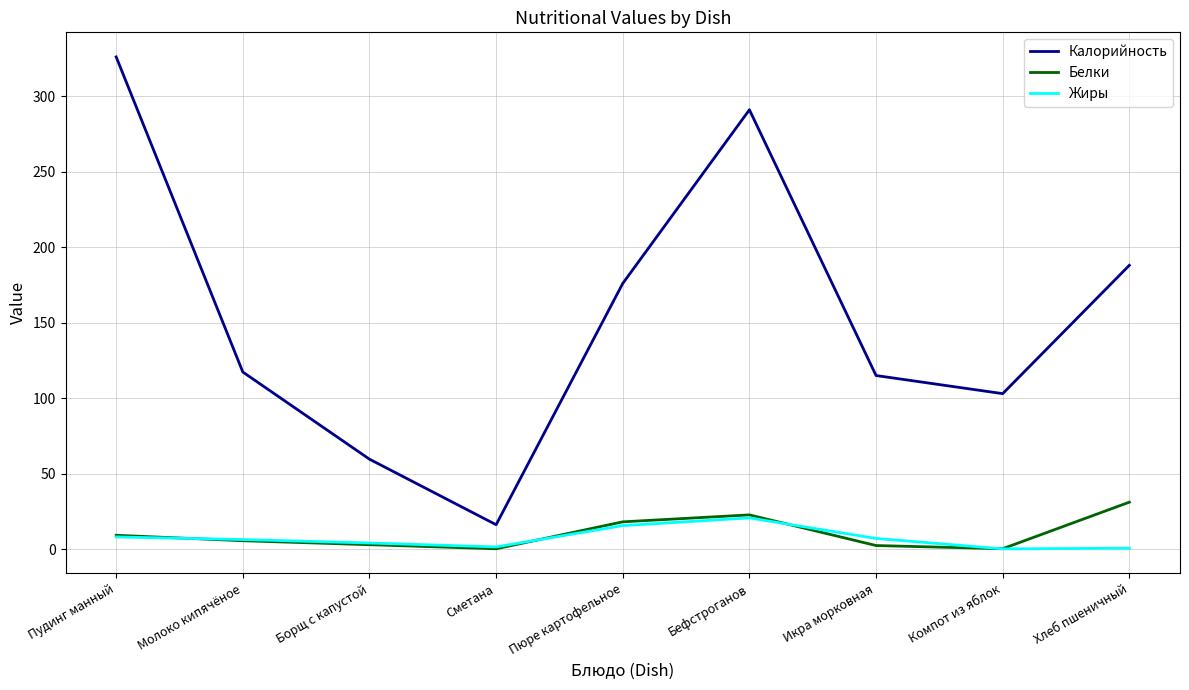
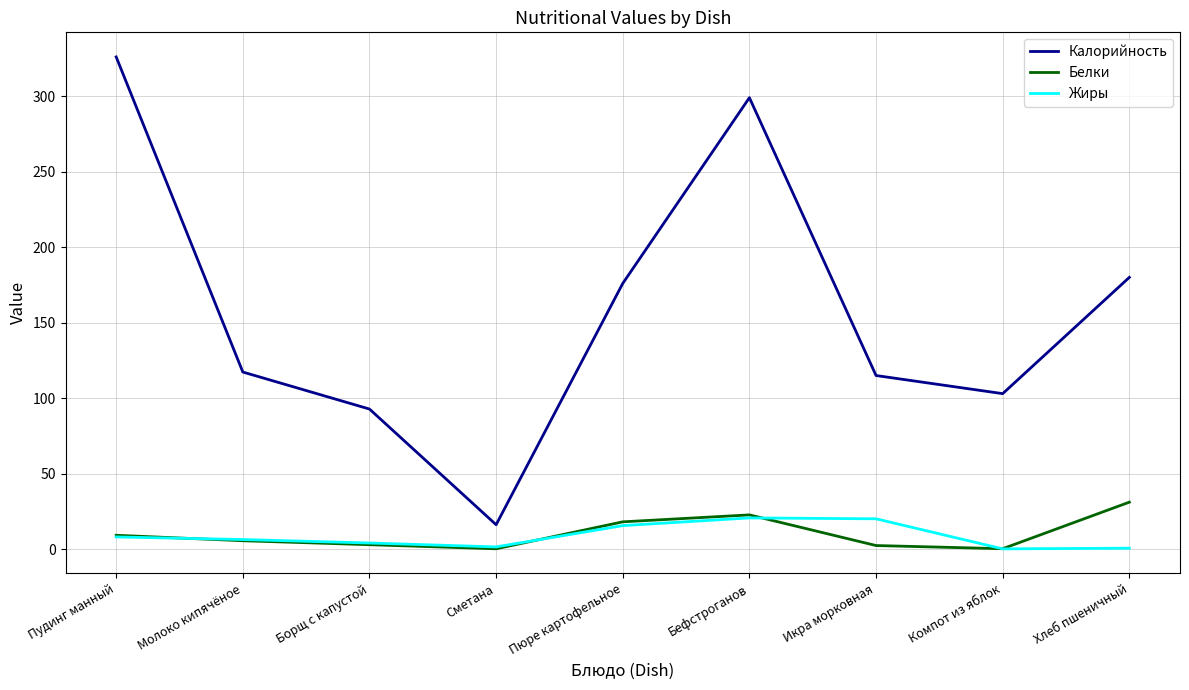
  {
    "Калорийность": {
      "Пудинг манный": 326,
      "Молоко кипячёное": 117,
-     "Борщ с капустой": 60,
+     "Борщ с капустой": 93,
      "Сметана": 16,
      "Пюре картофельное": 176,
-     "Бефстроганов": 291,
+     "Бефстроганов": 299,
      "Икра морковная": 115,
      "Компот из яблок": 103,
-     "Хлеб пшеничный": 188
+     "Хлеб пшеничный": 180
    },
    "Белки": {
      "Пюре картофельное": 18,
      "Бефстроганов": 23,
      "Икра морковная": 2,
      "Хлеб пшеничный": 31
    },
    "Жиры": {
      "Пюре картофельное": 16,
      "Бефстроганов": 21,
-     "Икра морковная": 7,
+     "Икра морковная": 20,
      "Хлеб пшеничный": 1
    }
  }
